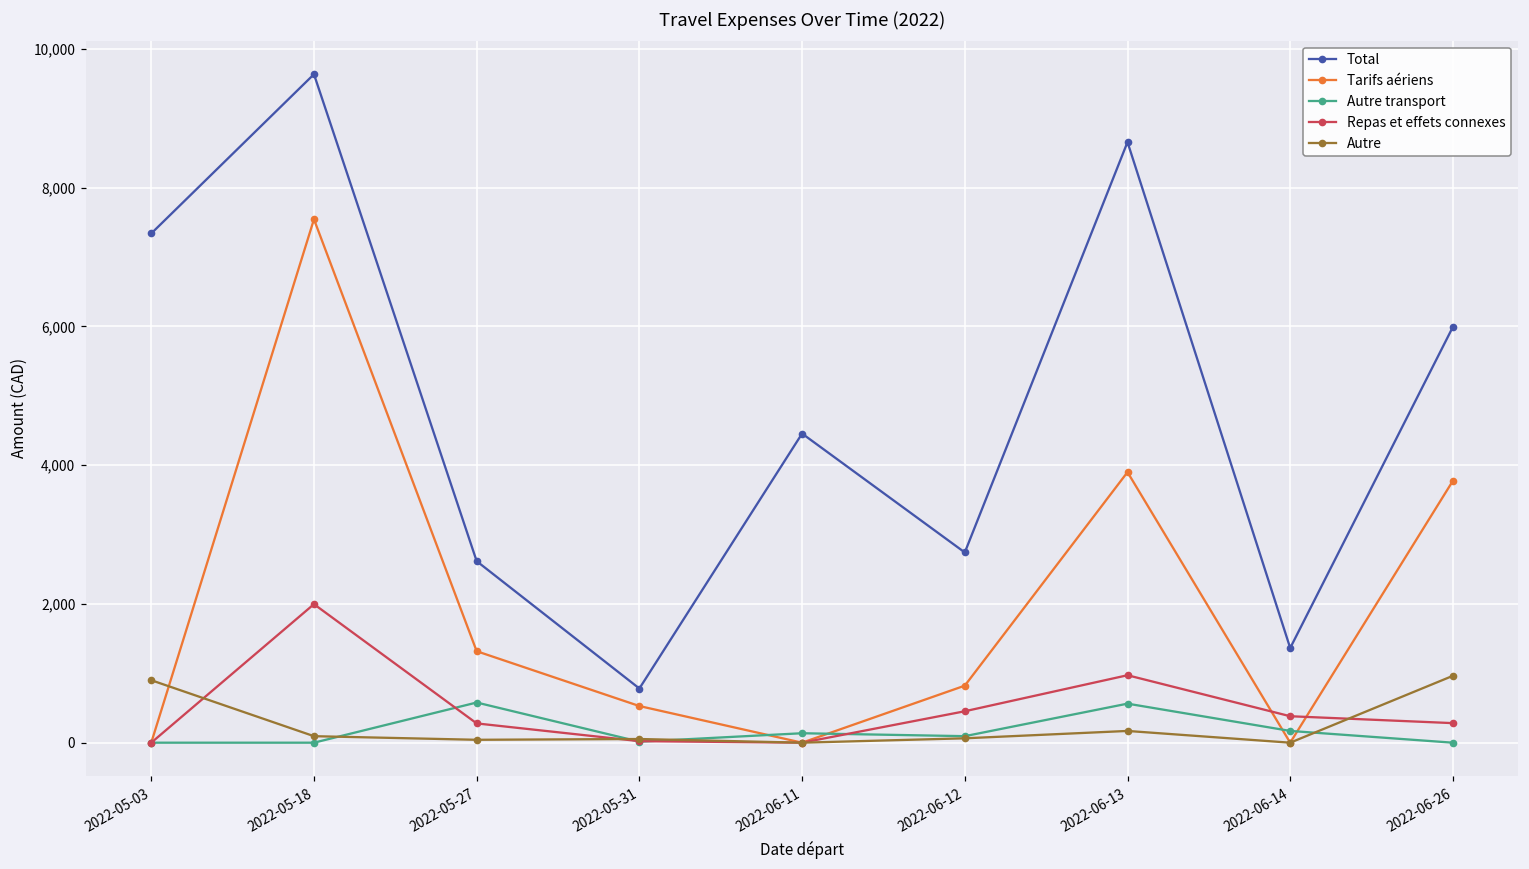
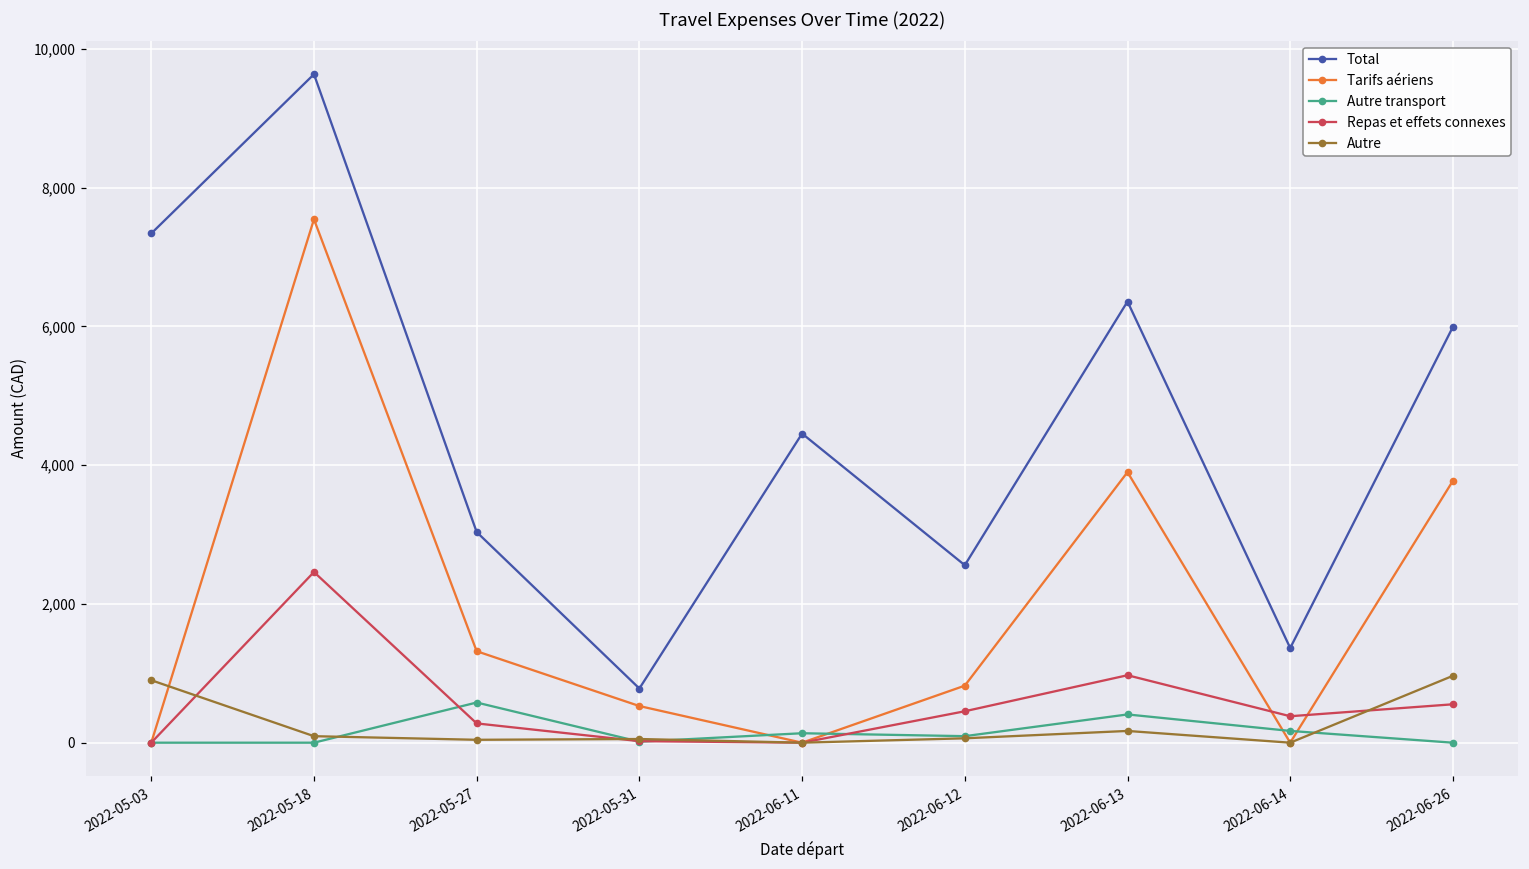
  {
    "Total": {
      "2022-05-03": "7,300",
      "2022-05-18": "9,600",
-     "2022-05-27": "2,600",
+     "2022-05-27": "3,000",
      "2022-05-31": "800",
      "2022-06-11": "4,500",
-     "2022-06-12": "2,700",
-     "2022-06-13": "8,700",
+     "2022-06-12": "2,600",
+     "2022-06-13": "6,400",
      "2022-06-14": "1,400",
      "2022-06-26": "6,000"
    },
    "Tarifs aériens": {
      "2022-05-18": "7,500",
      "2022-05-27": "1,300",
      "2022-05-31": "500",
      "2022-06-12": "800",
      "2022-06-13": "3,900",
      "2022-06-26": "3,800"
    },
    "Autre transport": {
      "2022-05-18": "0",
      "2022-05-27": "600",
      "2022-06-11": "100",
-     "2022-06-13": "600",
+     "2022-06-13": "400",
      "2022-06-14": "200",
      "2022-06-26": "0"
    },
    "Repas et effets connexes": {
-     "2022-05-18": "2,000",
+     "2022-05-18": "2,500",
      "2022-05-27": "300",
      "2022-06-12": "500",
      "2022-06-13": "1,000",
      "2022-06-14": "400",
-     "2022-06-26": "300"
+     "2022-06-26": "600"
    },
    "Autre": {
      "2022-05-03": "900",
      "2022-05-18": "100",
      "2022-05-27": "0",
      "2022-06-13": "200",
      "2022-06-26": "1,000"
    }
  }
